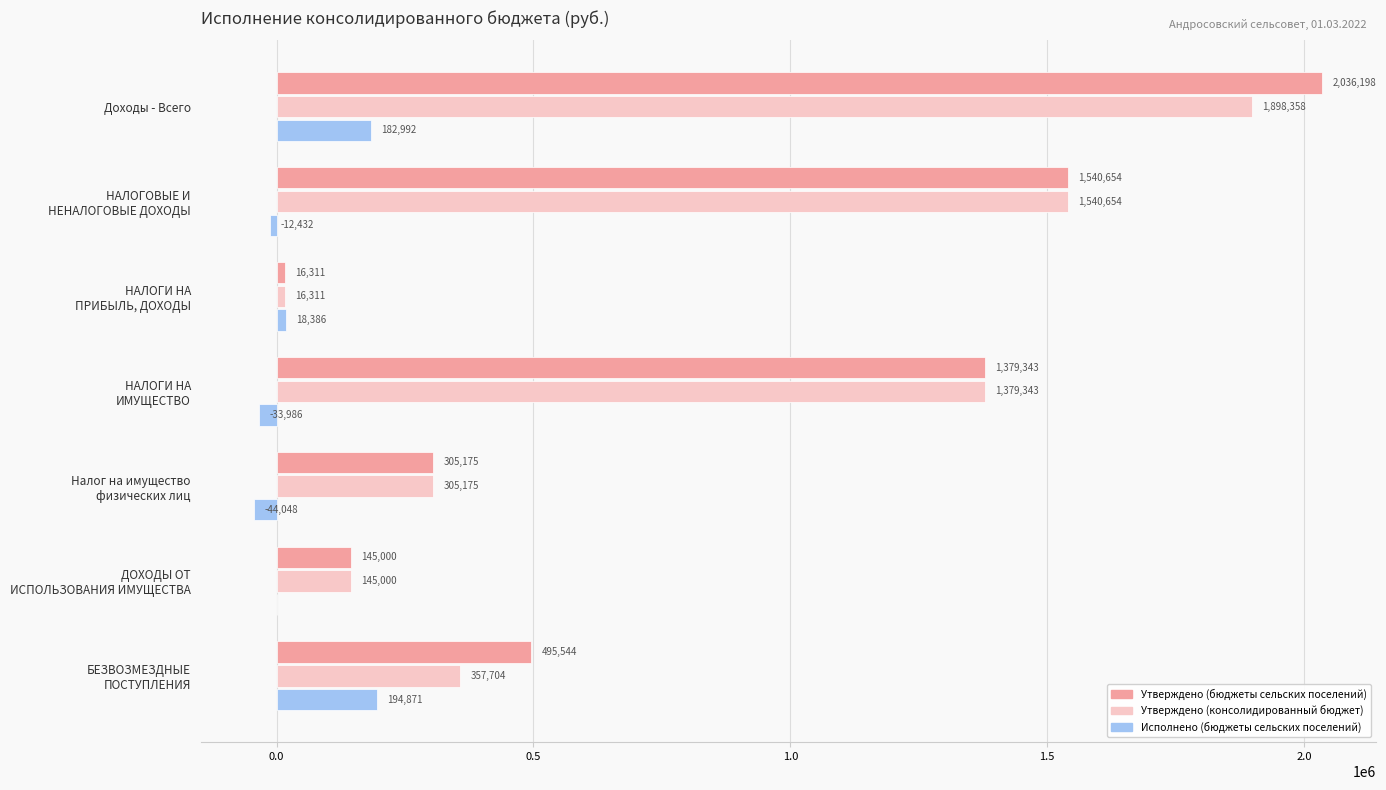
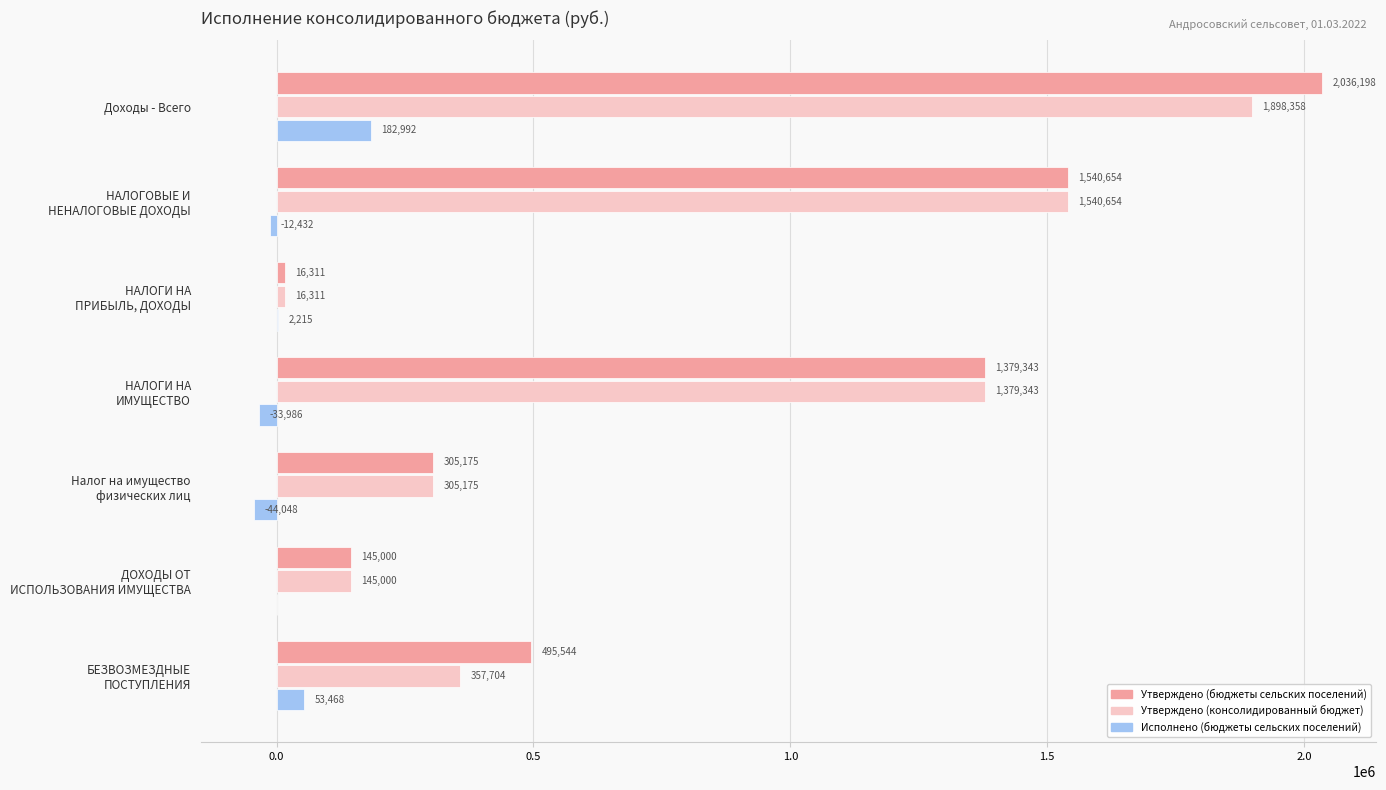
  {
    "Исполнено (бюджеты сельских поселений)": {
      "Доходы - Всего": "182,992",
      "НАЛОГОВЫЕ И НЕНАЛОГОВЫЕ ДОХОДЫ": "-12,432",
-     "НАЛОГИ НА ПРИБЫЛЬ, ДОХОДЫ": "18,386",
+     "НАЛОГИ НА ПРИБЫЛЬ, ДОХОДЫ": "2,215",
      "НАЛОГИ НА ИМУЩЕСТВО": "-33,986",
      "Налог на имущество физических лиц": "-44,048",
-     "БЕЗВОЗМЕЗДНЫЕ ПОСТУПЛЕНИЯ": "194,871"
+     "БЕЗВОЗМЕЗДНЫЕ ПОСТУПЛЕНИЯ": "53,468"
    }
  }
